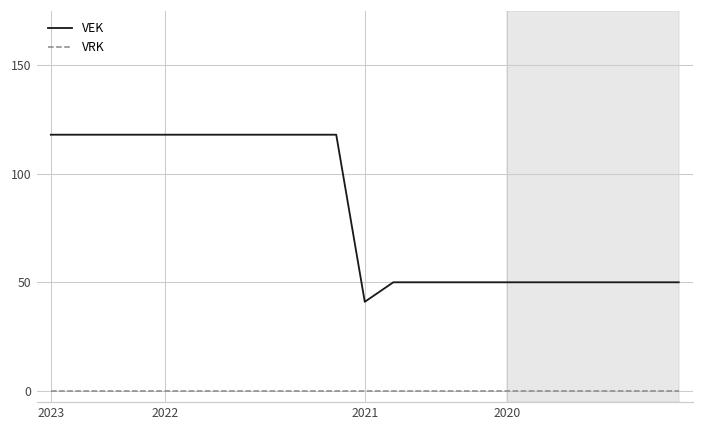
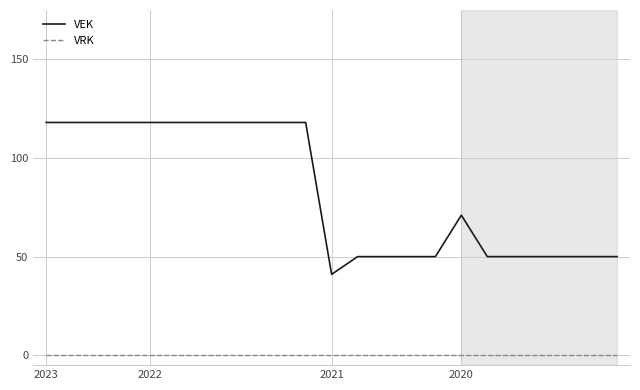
  {
    "VEK": {
      "2023": 118,
      "2022": 118,
      "2021": 41,
-     "2020": 50
+     "2020": 71
    },
    "VRK": {
      "2023": 0,
      "2022": 0,
      "2021": 0,
      "2020": 0
    }
  }
